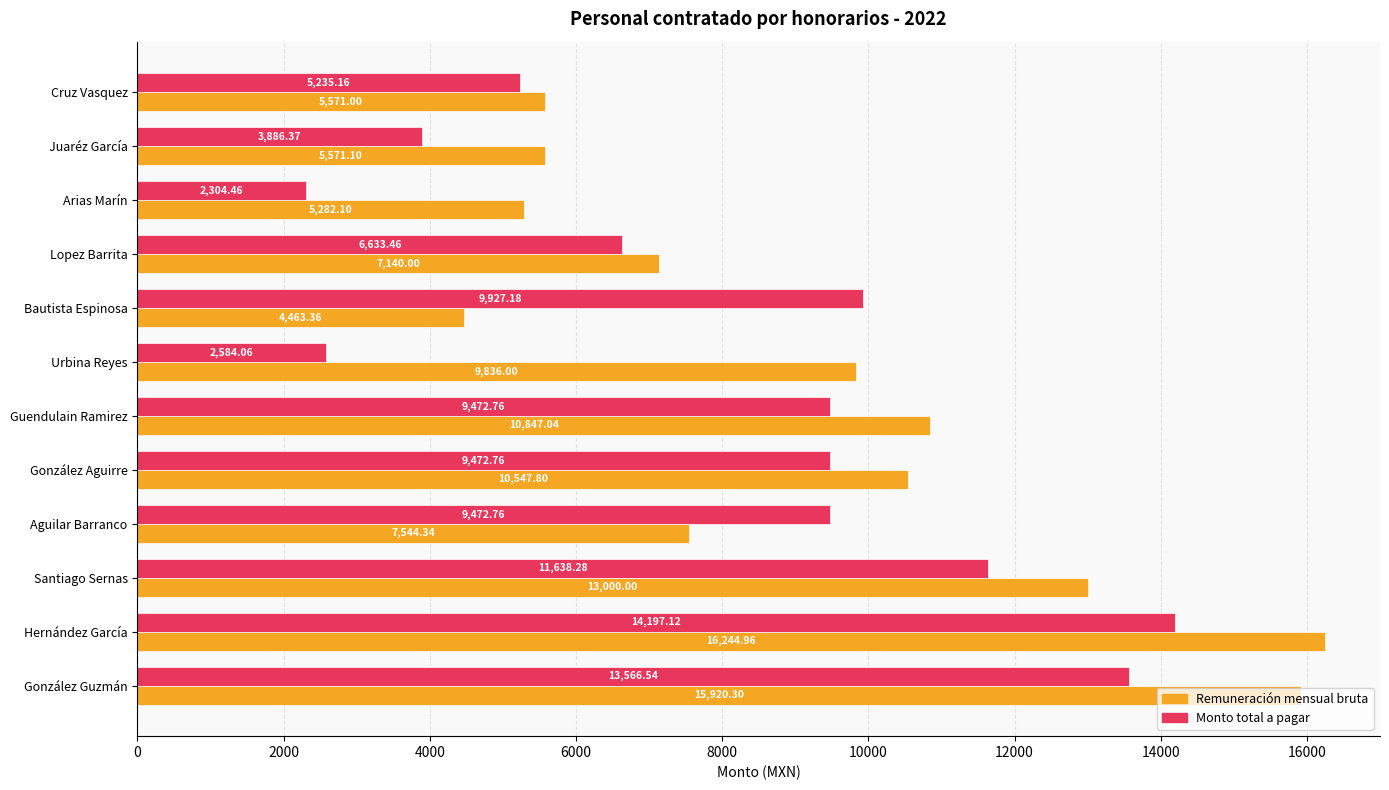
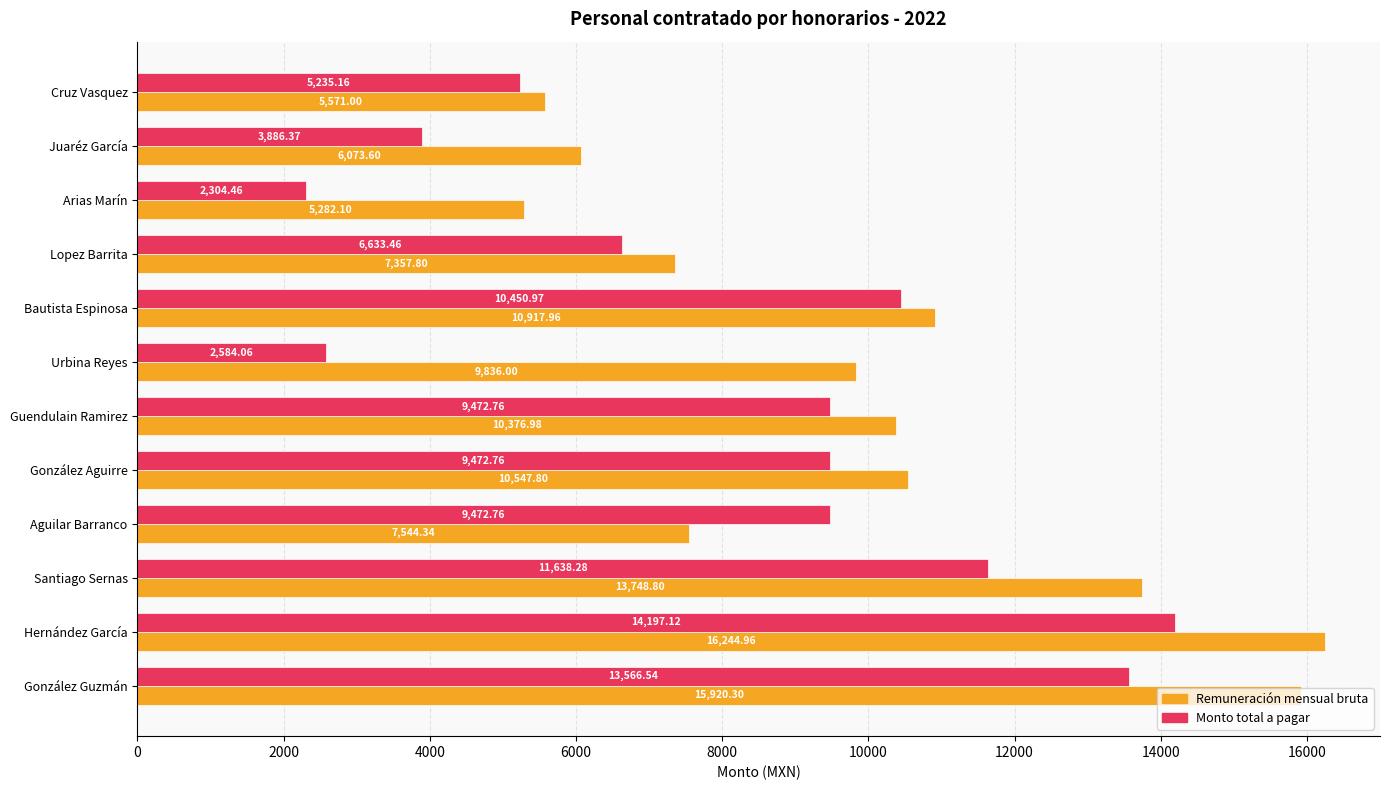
  {
    "Remuneración mensual bruta": {
      "Cruz Vasquez": "5,571.00",
-     "Juaréz García": "5,571.10",
+     "Juaréz García": "6,073.60",
      "Arias Marín": "5,282.10",
-     "Lopez Barrita": "7,140.00",
-     "Bautista Espinosa": "4,463.36",
+     "Lopez Barrita": "7,357.80",
+     "Bautista Espinosa": "10,917.96",
      "Urbina Reyes": "9,836.00",
-     "Guendulain Ramirez": "10,847.04",
+     "Guendulain Ramirez": "10,376.98",
      "González Aguirre": "10,547.80",
      "Aguilar Barranco": "7,544.34",
-     "Santiago Sernas": "13,000.00",
+     "Santiago Sernas": "13,748.80",
      "Hernández García": "16,244.96"
    },
    "Monto total a pagar": {
      "Cruz Vasquez": "5,235.16",
      "Juaréz García": "3,886.37",
      "Arias Marín": "2,304.46",
      "Lopez Barrita": "6,633.46",
-     "Bautista Espinosa": "9,927.18",
+     "Bautista Espinosa": "10,450.97",
      "Urbina Reyes": "2,584.06",
      "Guendulain Ramirez": "9,472.76",
      "González Aguirre": "9,472.76",
      "Aguilar Barranco": "9,472.76",
      "Santiago Sernas": "11,638.28",
      "Hernández García": "14,197.12",
      "González Guzmán": "13,566.54"
    }
  }
